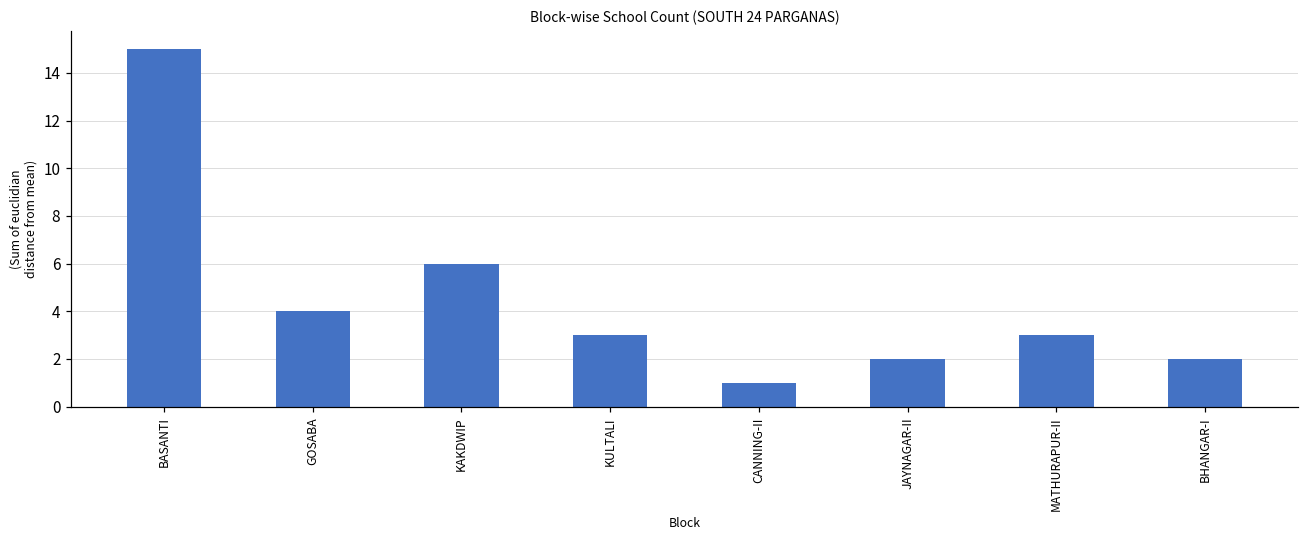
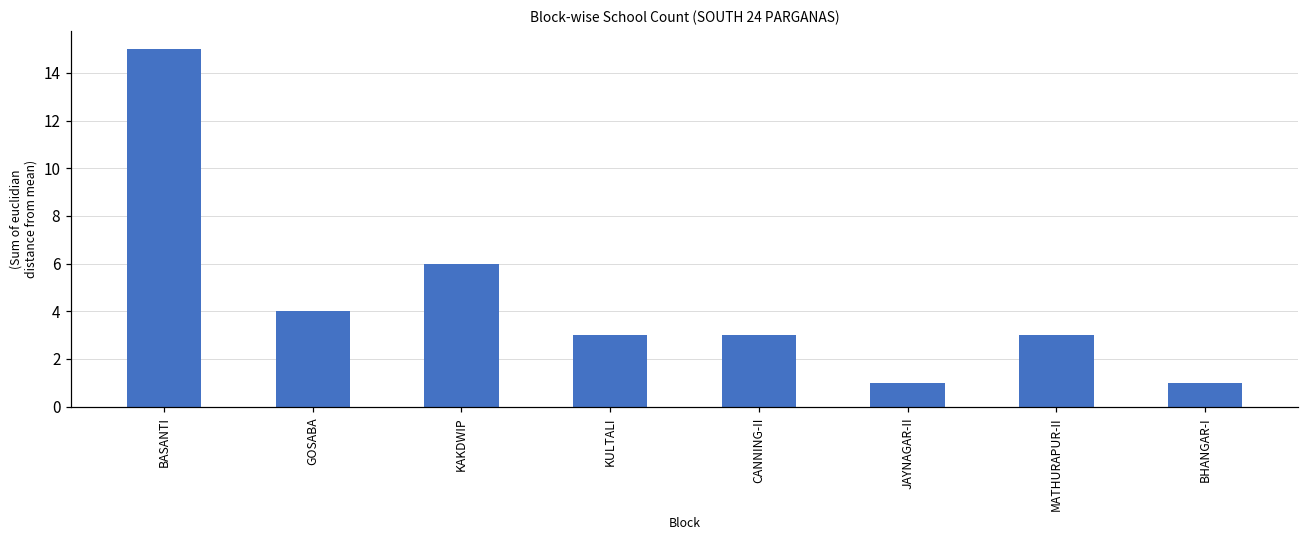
  {
    "BASANTI": 15,
    "GOSABA": 4,
    "KAKDWIP": 6,
    "KULTALI": 3,
-   "CANNING-II": 1,
-   "JAYNAGAR-II": 2,
+   "CANNING-II": 3,
+   "JAYNAGAR-II": 1,
    "MATHURAPUR-II": 3,
-   "BHANGAR-I": 2
+   "BHANGAR-I": 1
  }
